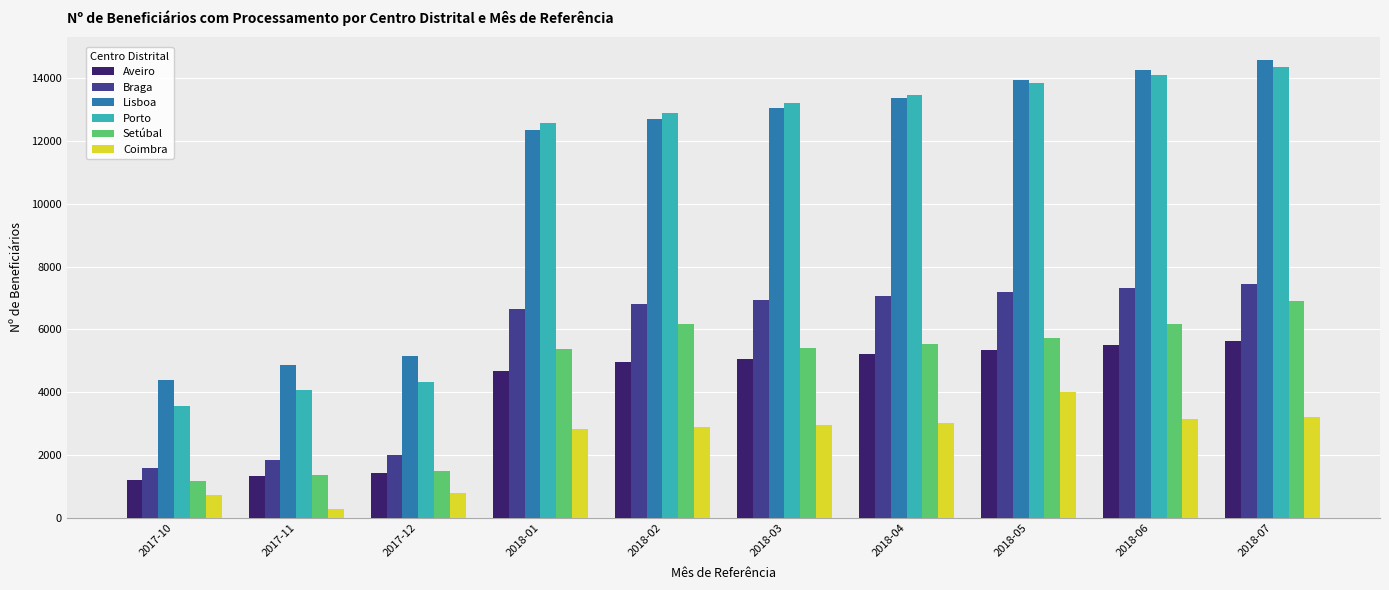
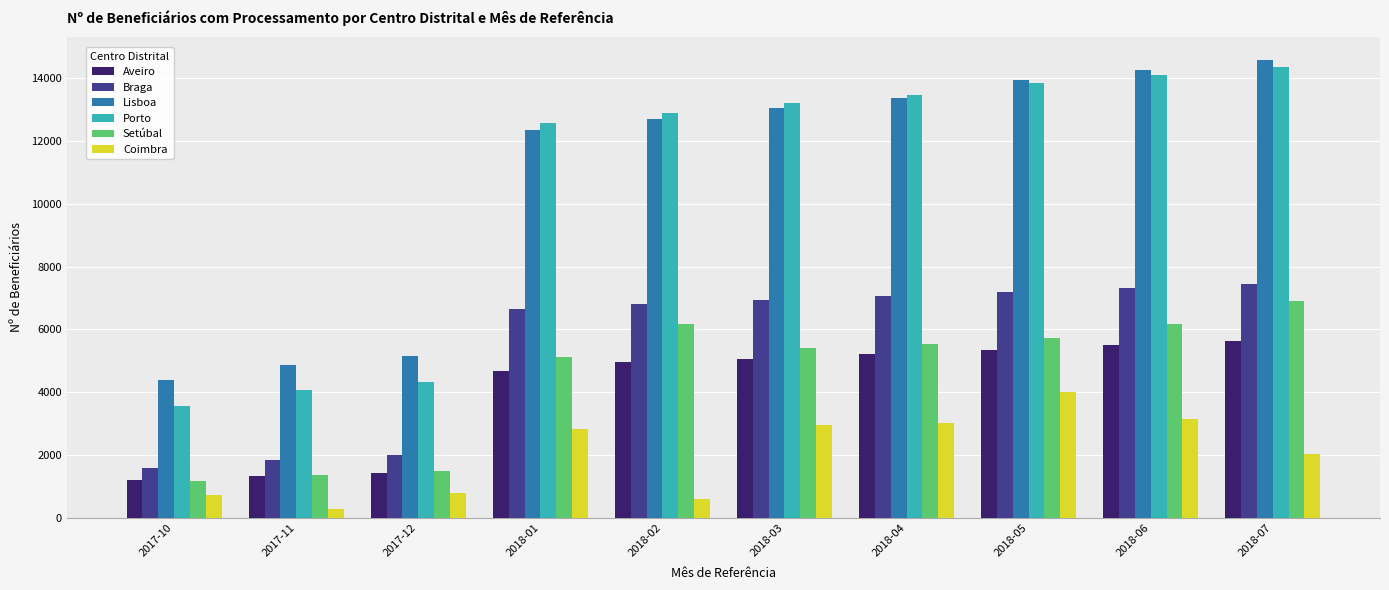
  {
    "Setúbal": {
      "2017-10": 1200,
      "2017-11": 1400,
      "2017-12": 1500,
-     "2018-01": 5400,
+     "2018-01": 5100,
      "2018-02": 6200,
      "2018-03": 5400,
      "2018-04": 5500,
      "2018-05": 5700,
      "2018-06": 6200,
      "2018-07": 6900
    },
    "Coimbra": {
      "2017-10": 700,
      "2017-11": 300,
      "2017-12": 800,
      "2018-01": 2800,
-     "2018-02": 2900,
+     "2018-02": 600,
      "2018-03": 2900,
      "2018-04": 3000,
      "2018-05": 4000,
      "2018-06": 3100,
-     "2018-07": 3200
+     "2018-07": 2000
    }
  }
